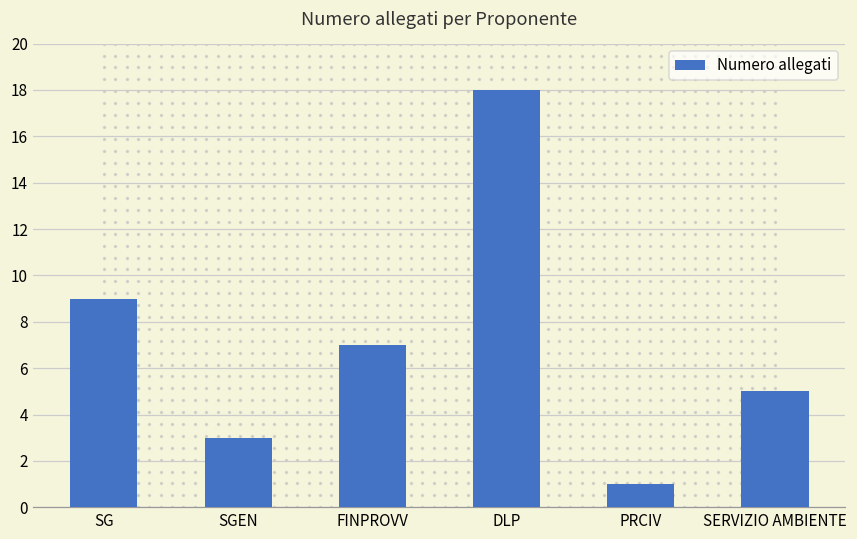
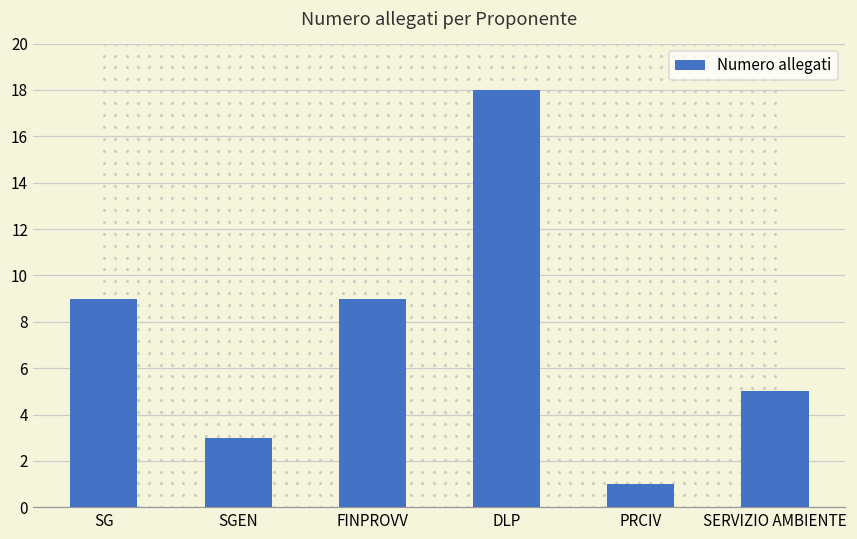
  {
    "Numero allegati": {
      "SG": 9,
      "SGEN": 3,
-     "FINPROVV": 7,
+     "FINPROVV": 9,
      "DLP": 18,
      "PRCIV": 1,
      "SERVIZIO AMBIENTE": 5
    }
  }
